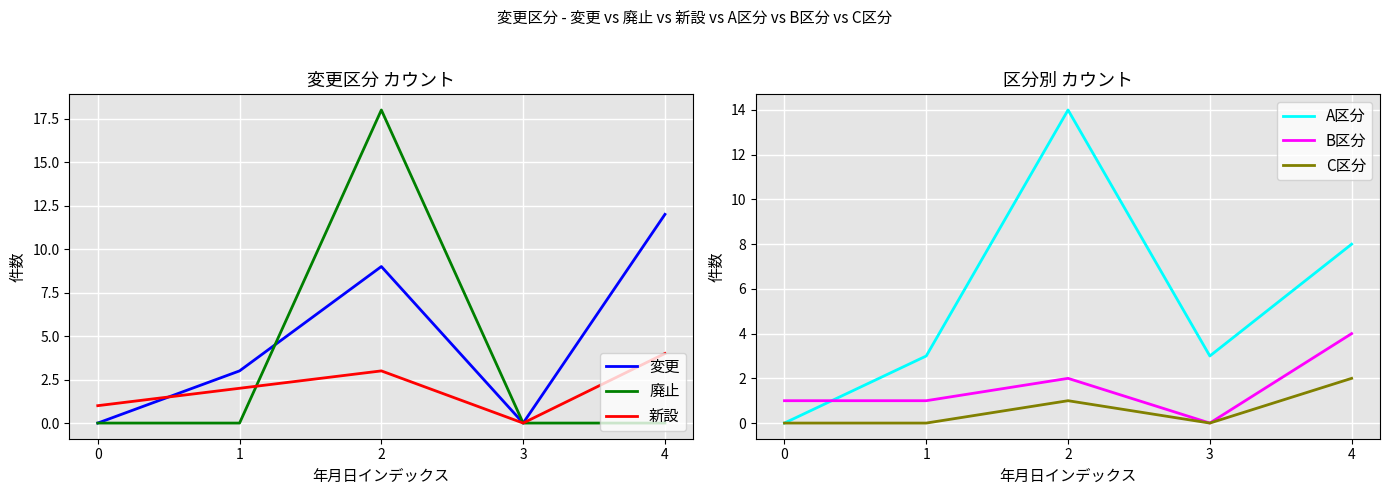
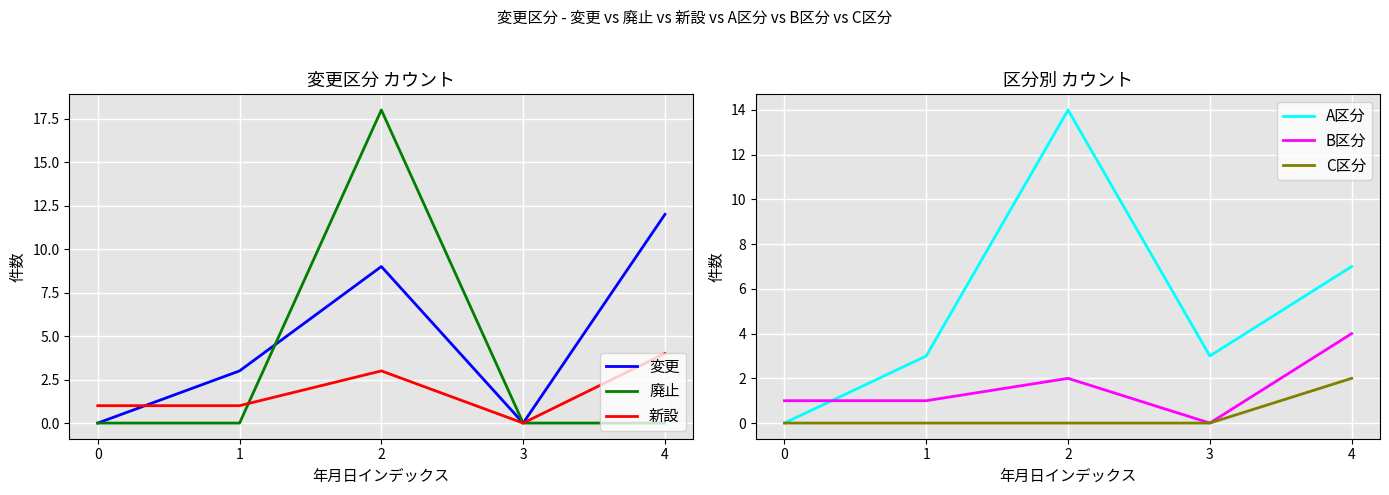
  {
    "変更区分 カウント": {
      "変更": {
        "1": 3,
        "2": 9,
        "4": 12
      },
      "廃止": {
        "1": 0,
        "2": 18
      },
      "新設": {
        "0": 1,
-       "1": 2,
+       "1": 1,
        "2": 3
      }
    },
    "区分別 カウント": {
      "A区分": {
        "1": 3,
        "2": 14,
        "3": 3,
-       "4": 8
+       "4": 7
      },
      "B区分": {
        "0": 1,
        "1": 1,
        "2": 2,
        "4": 4
      },
      "C区分": {
        "1": 0,
-       "2": 1,
+       "2": 0,
        "4": 2
      }
    }
  }
